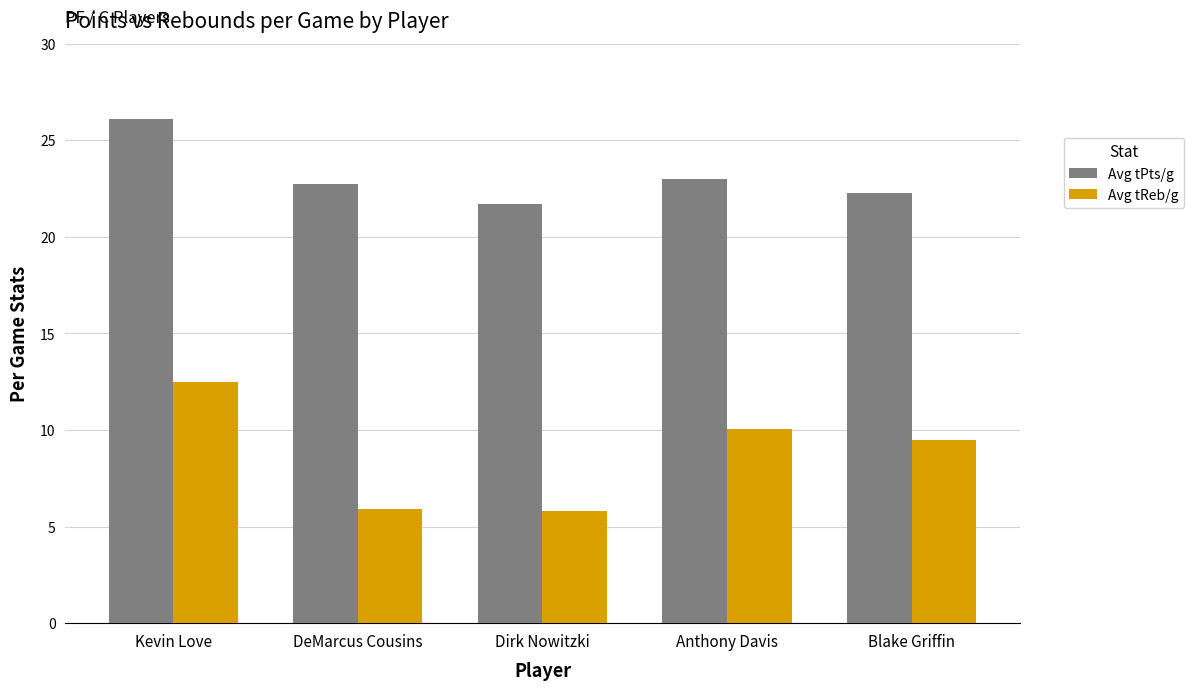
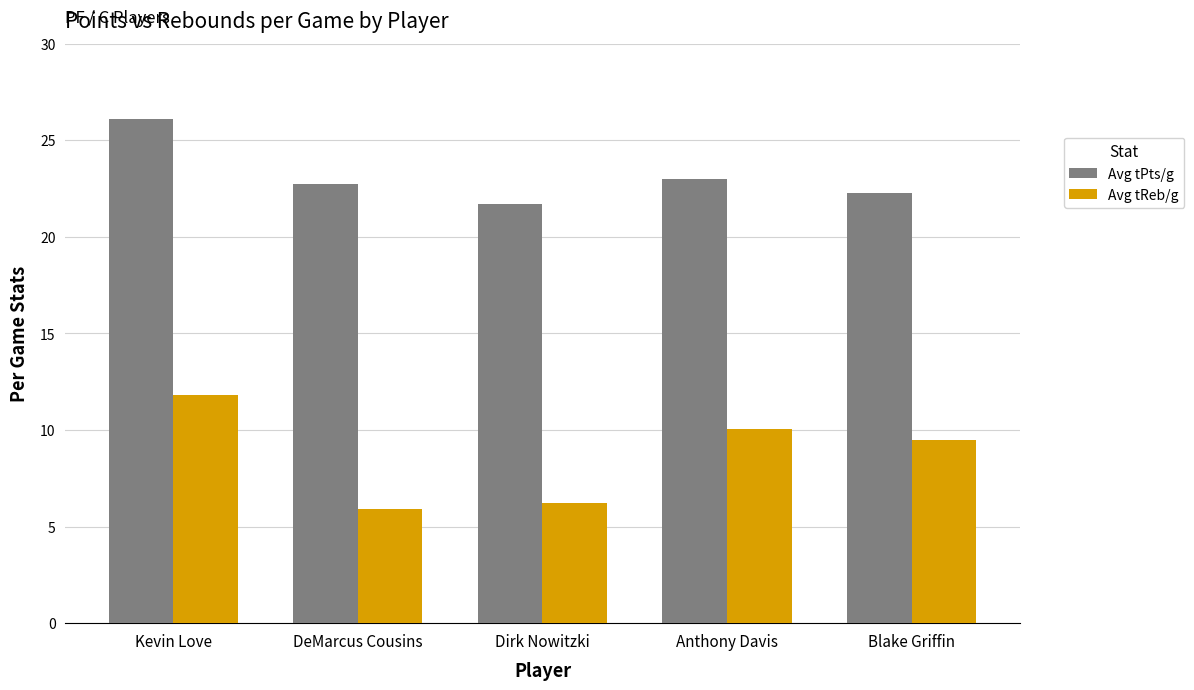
  {
    "Avg tPts/g": {
      "Kevin Love": 26.1,
      "DeMarcus Cousins": 22.7,
      "Dirk Nowitzki": 21.7,
      "Anthony Davis": 23.0,
      "Blake Griffin": 22.3
    },
    "Avg tReb/g": {
-     "Kevin Love": 12.5,
+     "Kevin Love": 11.8,
      "DeMarcus Cousins": 5.9,
-     "Dirk Nowitzki": 5.8,
+     "Dirk Nowitzki": 6.2,
      "Anthony Davis": 10.0,
      "Blake Griffin": 9.5
    }
  }
